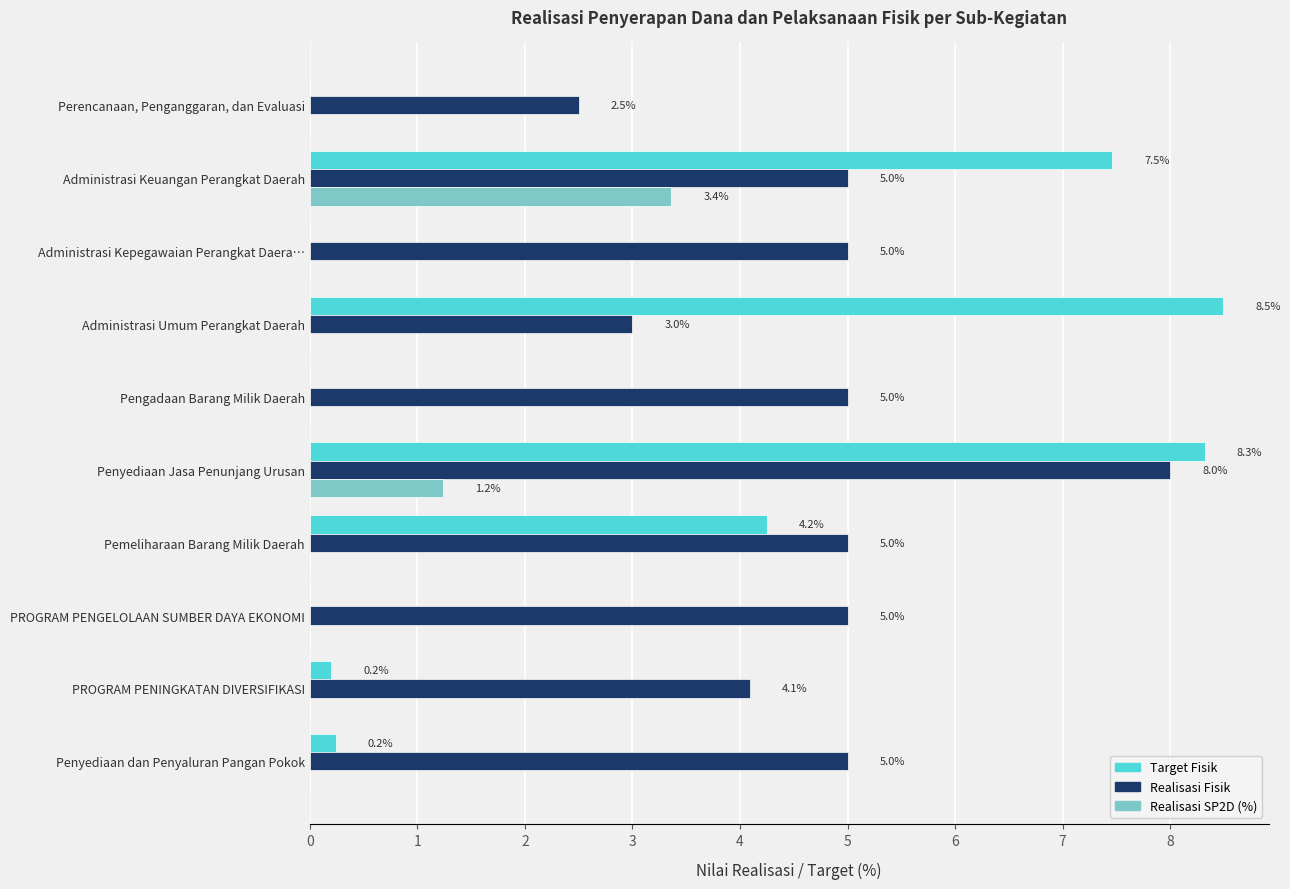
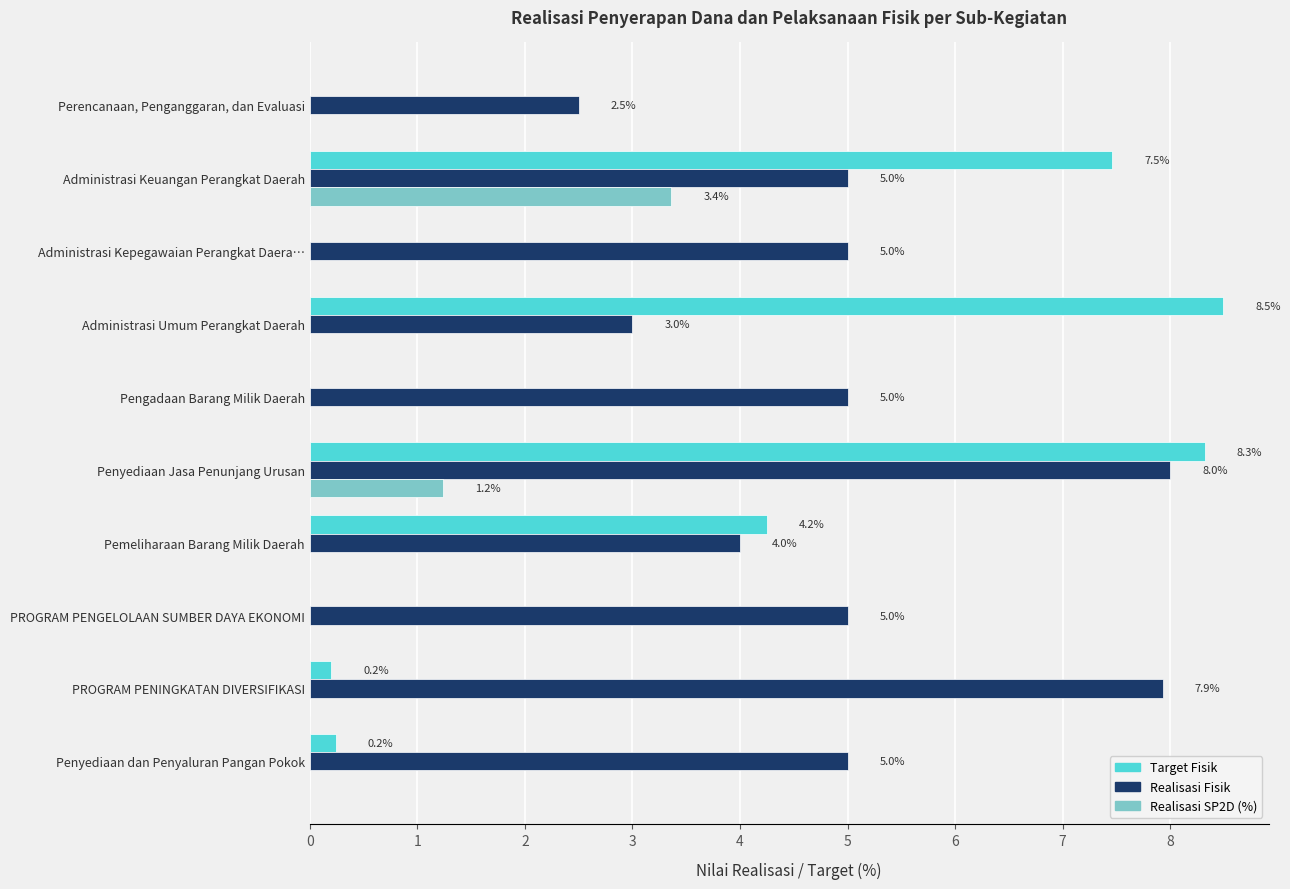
  {
    "Realisasi Fisik": {
-     "Pemeliharaan Barang Milik Daerah": "5.0%",
-     "PROGRAM PENINGKATAN DIVERSIFIKASI": "4.1%"
+     "Pemeliharaan Barang Milik Daerah": "4.0%",
+     "PROGRAM PENINGKATAN DIVERSIFIKASI": "7.9%"
    }
  }
